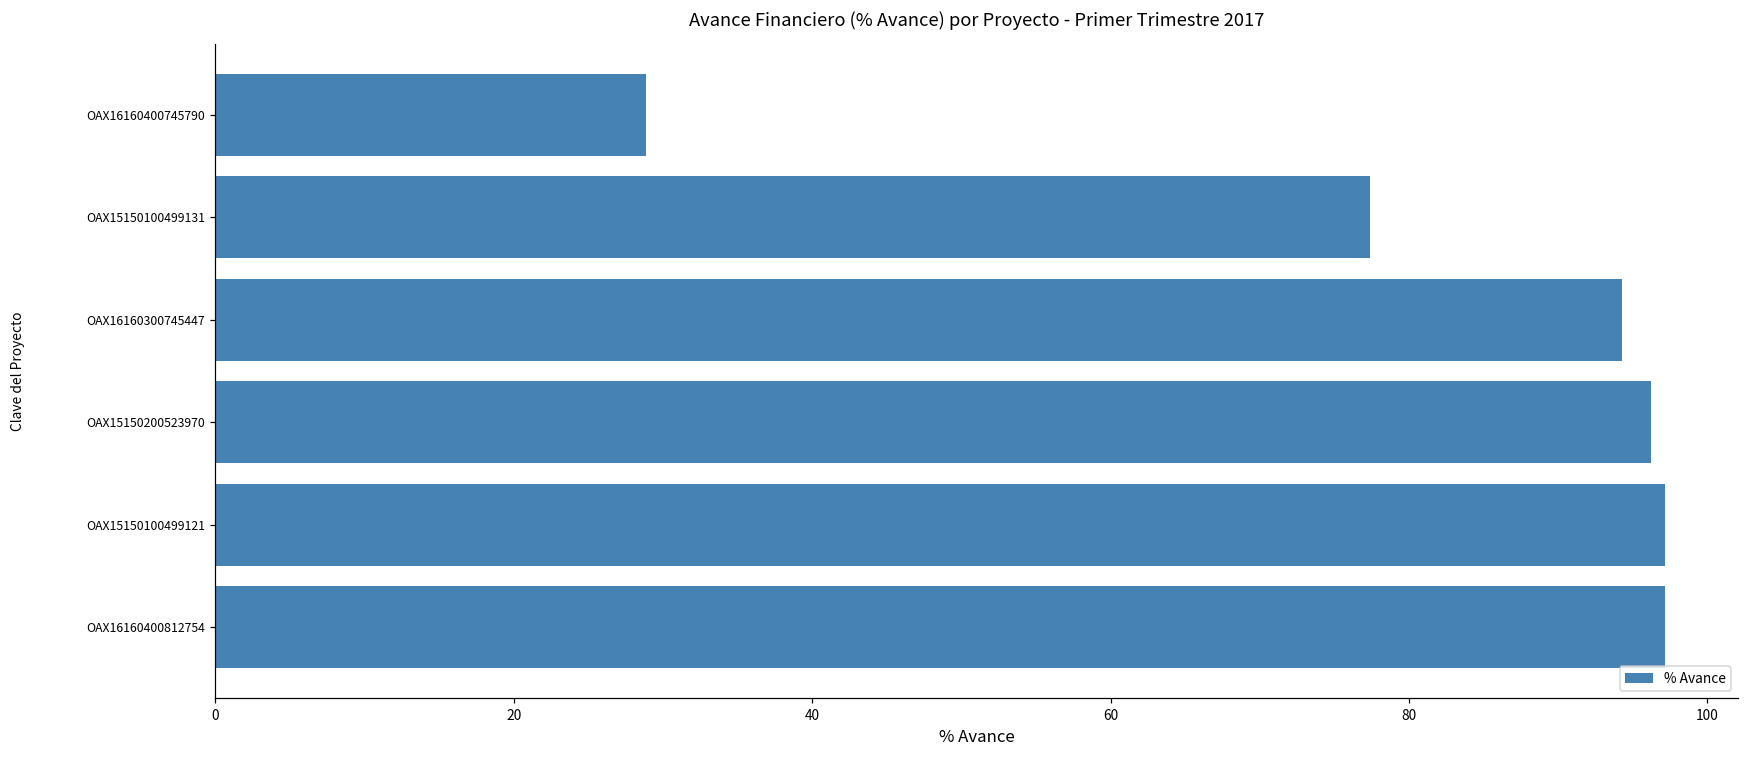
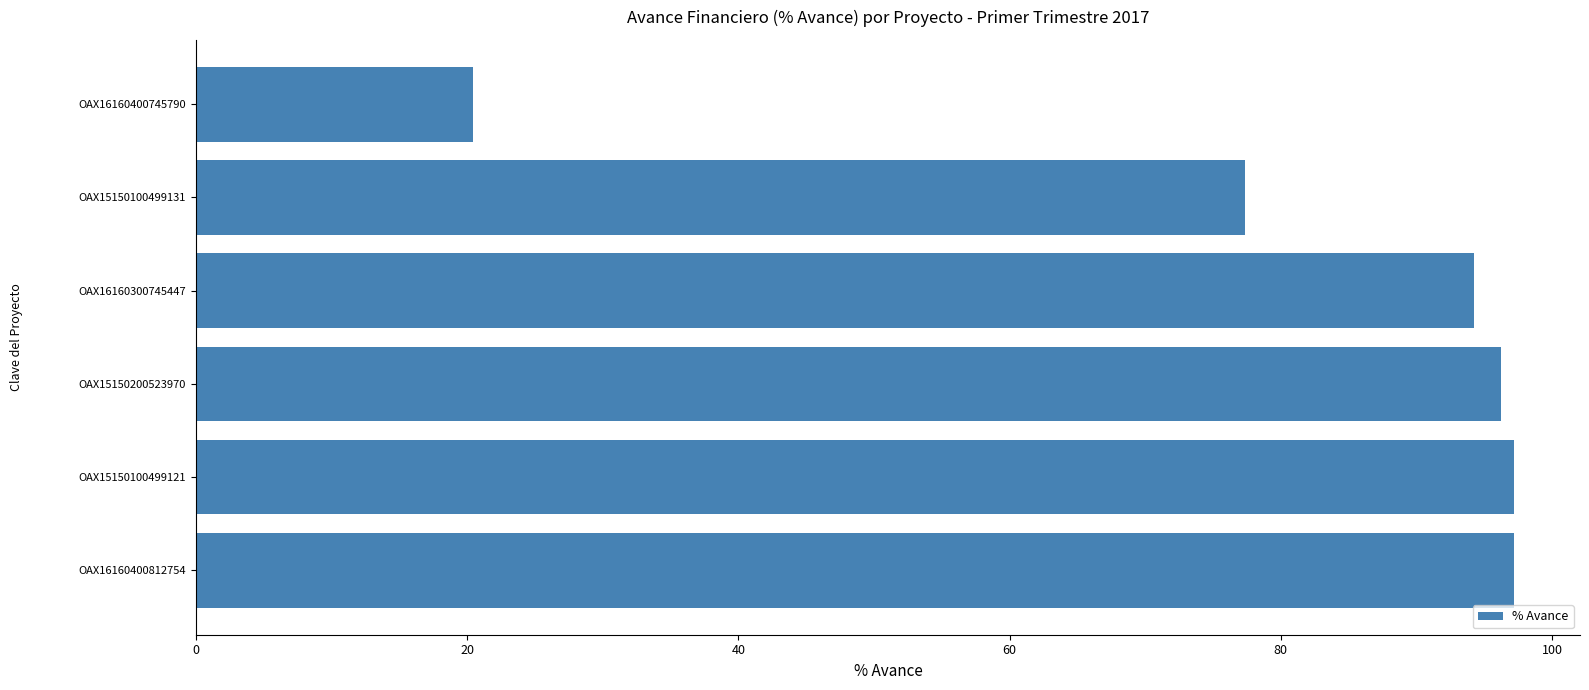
  {
-   "OAX16160400745790": 28.9,
+   "OAX16160400745790": 20.5,
    "OAX15150100499131": 77.4,
    "OAX16160300745447": 94.3,
    "OAX15150200523970": 96.3,
    "OAX15150100499121": 97.2,
    "OAX16160400812754": 97.2
  }
